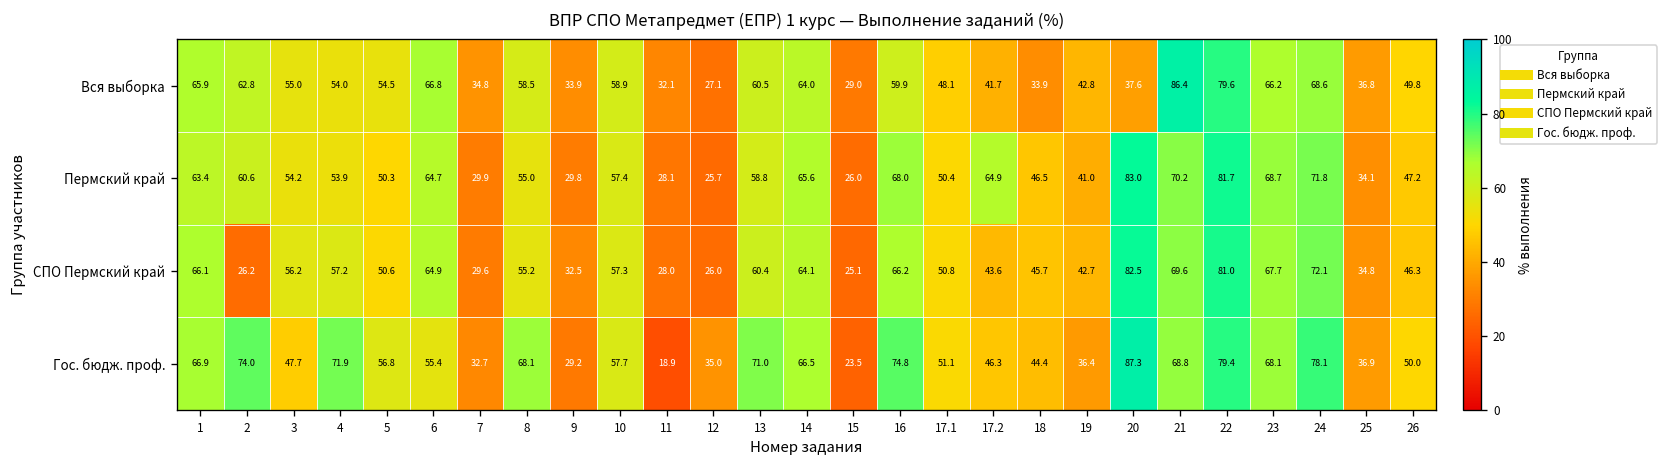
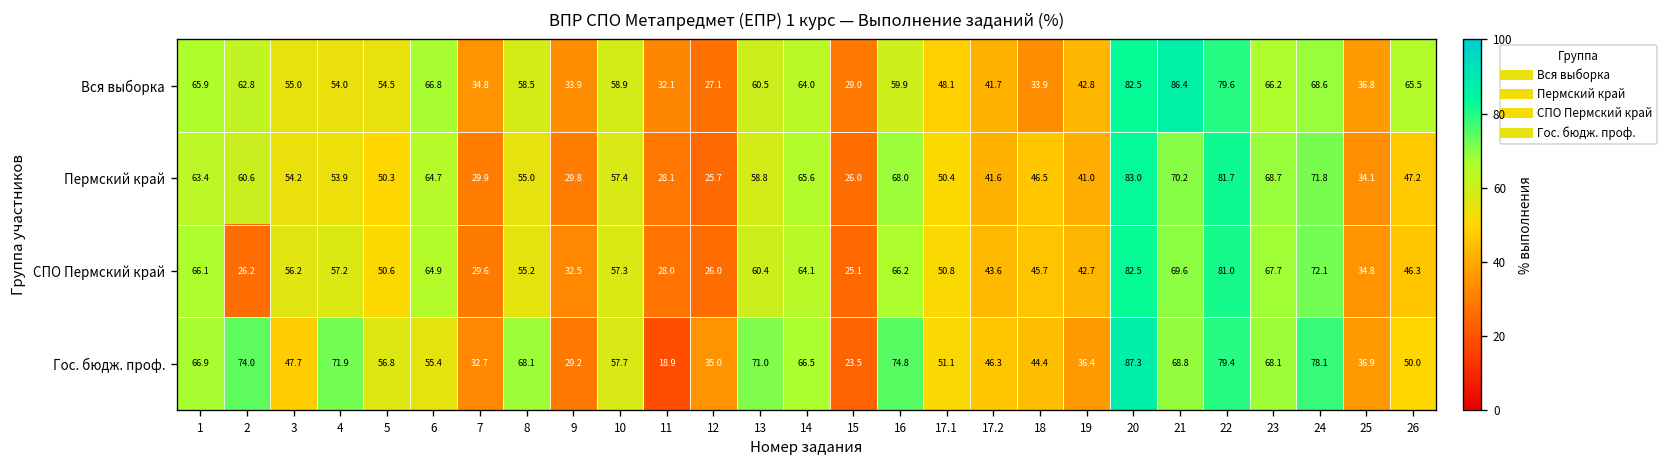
  {
    "Вся выборка": {
      "1": 65.9,
      "2": 62.8,
      "3": 55.0,
      "4": 54.0,
      "5": 54.5,
      "6": 66.8,
      "7": 34.8,
      "8": 58.5,
      "9": 33.9,
      "10": 58.9,
      "11": 32.1,
      "12": 27.1,
      "13": 60.5,
      "14": 64.0,
      "15": 29.0,
      "16": 59.9,
      "17.1": 48.1,
      "17.2": 41.7,
      "18": 33.9,
      "19": 42.8,
-     "20": 37.6,
+     "20": 82.5,
      "21": 86.4,
      "22": 79.6,
      "23": 66.2,
      "24": 68.6,
      "25": 36.8,
-     "26": 49.8
+     "26": 65.5
    },
    "Пермский край": {
      "1": 63.4,
      "2": 60.6,
      "3": 54.2,
      "4": 53.9,
      "5": 50.3,
      "6": 64.7,
      "7": 29.9,
      "8": 55.0,
      "9": 29.8,
      "10": 57.4,
      "11": 28.1,
      "12": 25.7,
      "13": 58.8,
      "14": 65.6,
      "15": 26.0,
      "16": 68.0,
      "17.1": 50.4,
-     "17.2": 64.9,
+     "17.2": 41.6,
      "18": 46.5,
      "19": 41.0,
      "20": 83.0,
      "21": 70.2,
      "22": 81.7,
      "23": 68.7,
      "24": 71.8,
      "25": 34.1,
      "26": 47.2
    },
    "СПО Пермский край": {
      "1": 66.1,
      "2": 26.2,
      "3": 56.2,
      "4": 57.2,
      "5": 50.6,
      "6": 64.9,
      "7": 29.6,
      "8": 55.2,
      "9": 32.5,
      "10": 57.3,
      "11": 28.0,
      "12": 26.0,
      "13": 60.4,
      "14": 64.1,
      "15": 25.1,
      "16": 66.2,
      "17.1": 50.8,
      "17.2": 43.6,
      "18": 45.7,
      "19": 42.7,
      "20": 82.5,
      "21": 69.6,
      "22": 81.0,
      "23": 67.7,
      "24": 72.1,
      "25": 34.8,
      "26": 46.3
    },
    "Гос. бюдж. проф.": {
      "1": 66.9,
      "2": 74.0,
      "3": 47.7,
      "4": 71.9,
      "5": 56.8,
      "6": 55.4,
      "7": 32.7,
      "8": 68.1,
      "9": 29.2,
      "10": 57.7,
      "11": 18.9,
      "12": 35.0,
      "13": 71.0,
      "14": 66.5,
      "15": 23.5,
      "16": 74.8,
      "17.1": 51.1,
      "17.2": 46.3,
      "18": 44.4,
      "19": 36.4,
      "20": 87.3,
      "21": 68.8,
      "22": 79.4,
      "23": 68.1,
      "24": 78.1,
      "25": 36.9,
      "26": 50.0
    }
  }
